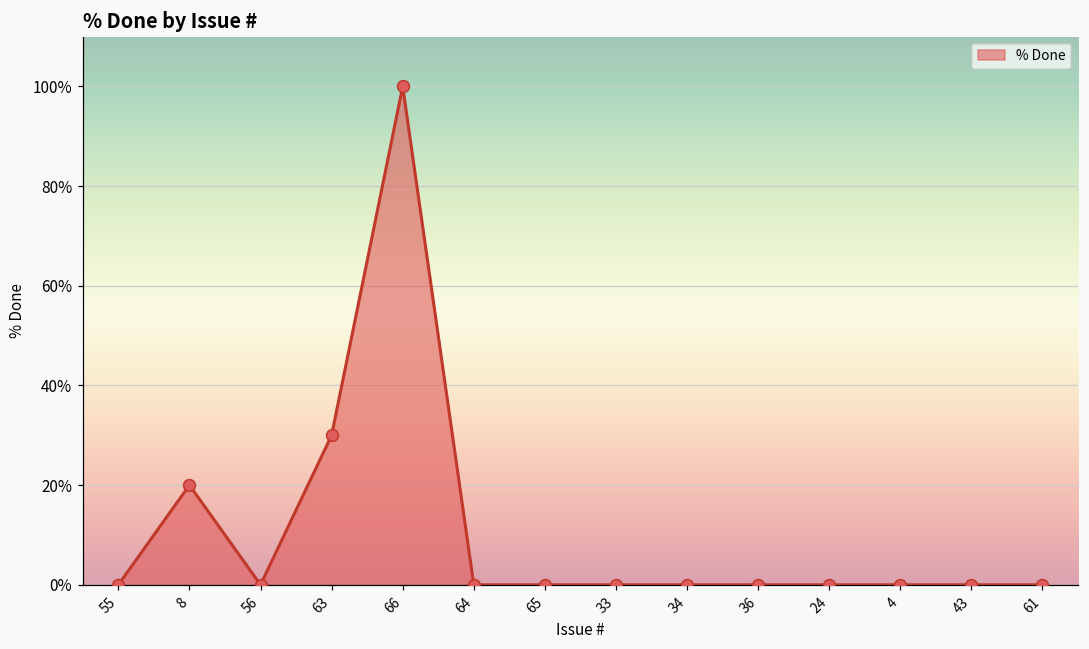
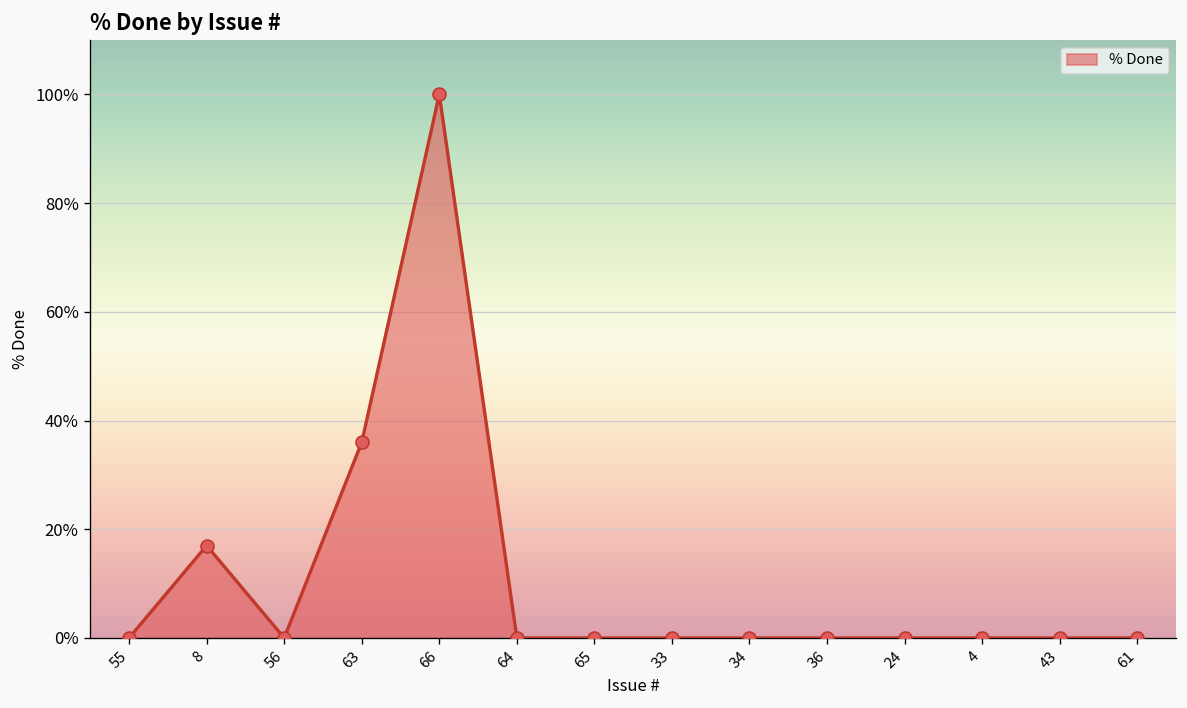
  {
    "55": "0%",
-   "8": "20%",
+   "8": "17%",
    "56": "0%",
-   "63": "30%",
+   "63": "36%",
    "66": "100%",
    "64": "0%",
    "65": "0%",
    "33": "0%",
    "34": "0%",
    "36": "0%",
    "24": "0%",
    "4": "0%",
    "43": "0%",
    "61": "0%"
  }
